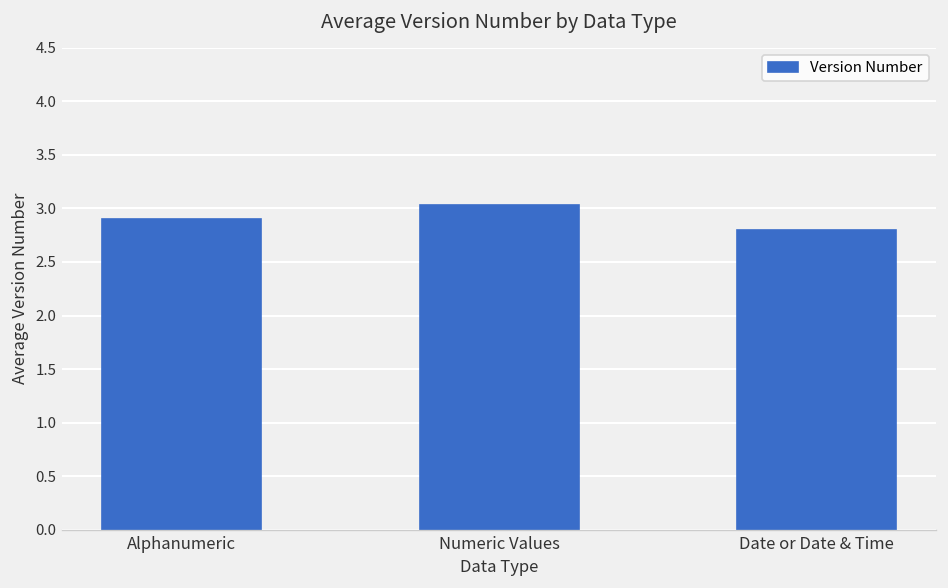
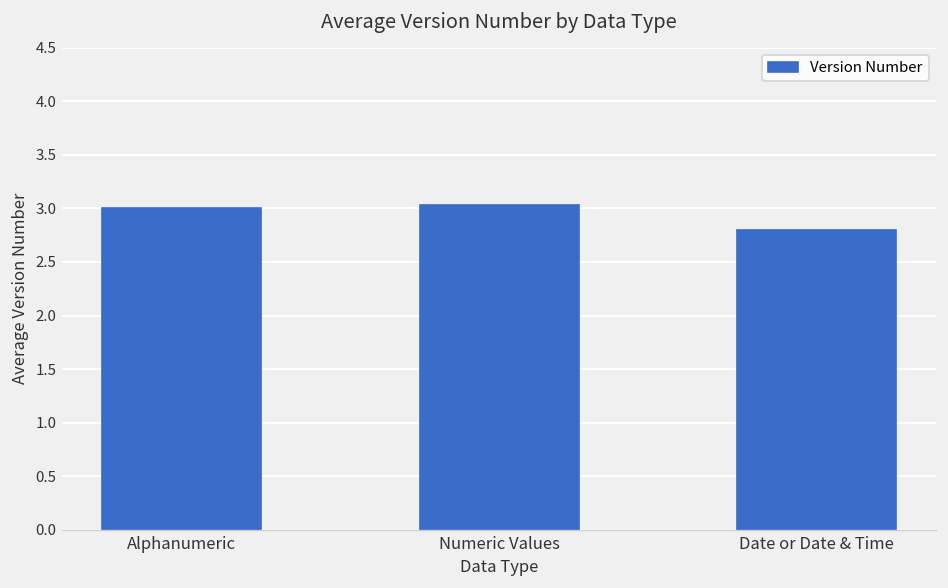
  {
-   "Alphanumeric": 2.9,
+   "Alphanumeric": 3.0,
    "Numeric Values": 3.0,
    "Date or Date & Time": 2.8
  }
